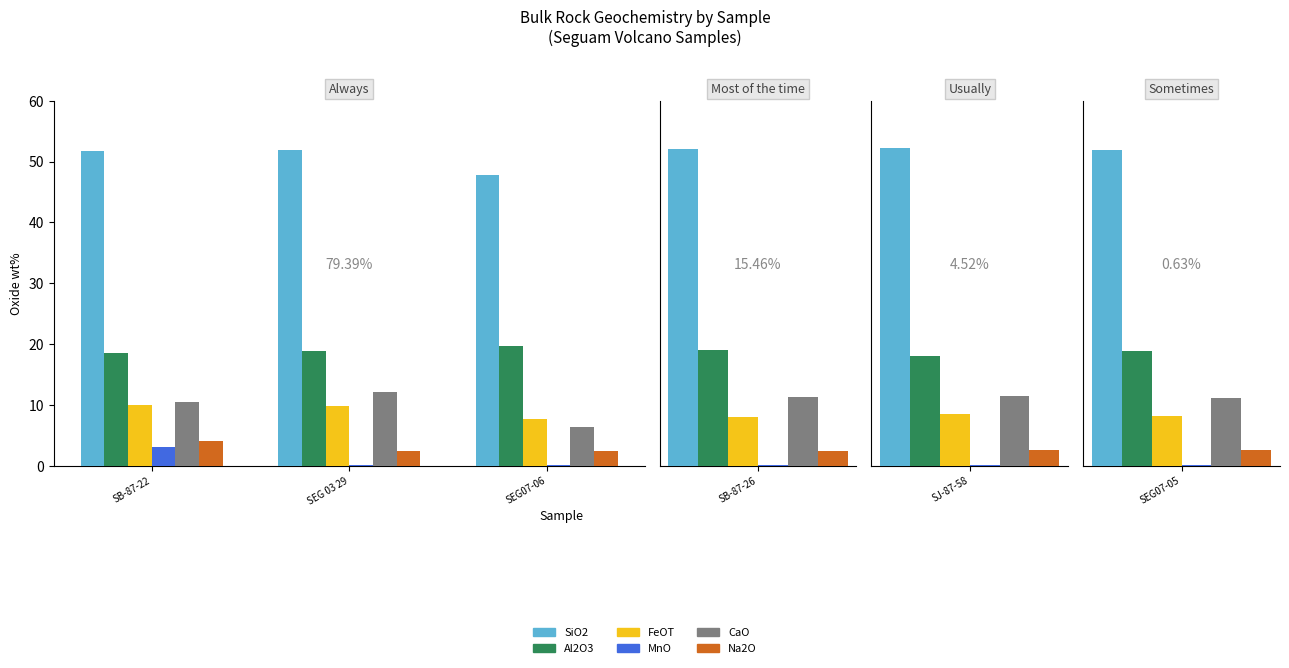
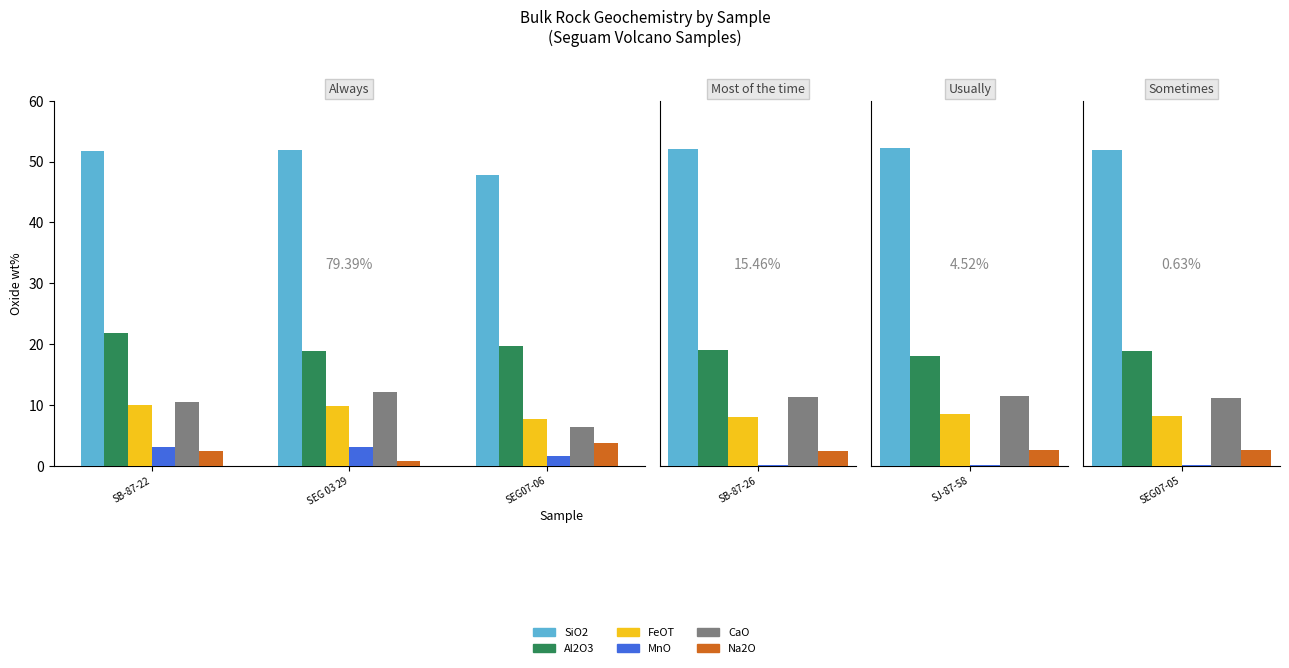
  {
    "Always": {
      "SiO2": {
        "SB-87-22": 52,
        "SEG 03 29": 52,
        "SEG07-06": 48
      },
      "Al2O3": {
-       "SB-87-22": 18,
+       "SB-87-22": 22,
        "SEG 03 29": 19,
        "SEG07-06": 20
      },
      "FeOT": {
        "SB-87-22": 10,
        "SEG 03 29": 10,
        "SEG07-06": 8
      },
      "MnO": {
        "SB-87-22": 3,
-       "SEG 03 29": 0,
-       "SEG07-06": 0
+       "SEG 03 29": 3,
+       "SEG07-06": 2
      },
      "CaO": {
        "SB-87-22": 10,
        "SEG 03 29": 12,
        "SEG07-06": 6
      },
      "Na2O": {
-       "SB-87-22": 4,
-       "SEG 03 29": 2,
-       "SEG07-06": 2
+       "SB-87-22": 2,
+       "SEG 03 29": 1,
+       "SEG07-06": 4
      }
    }
  }
